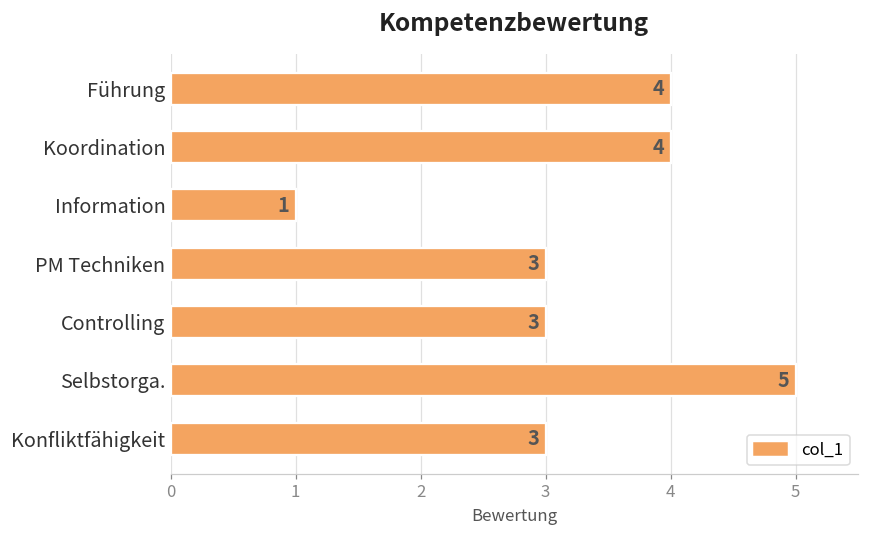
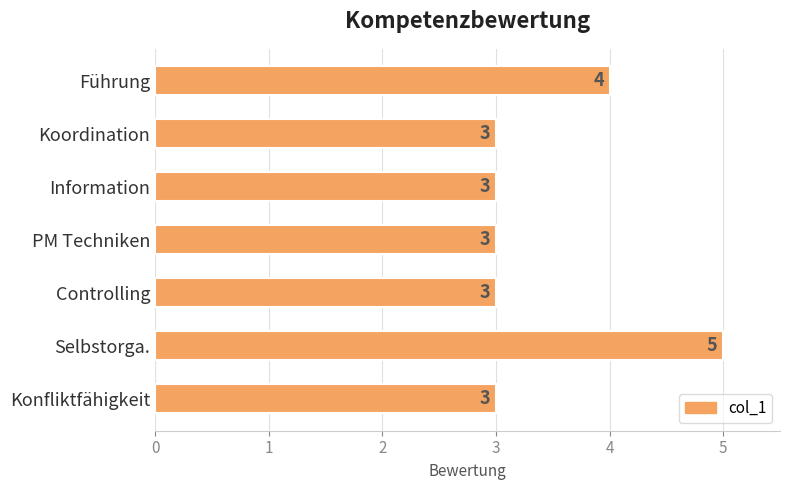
  {
    "Führung": 4,
-   "Koordination": 4,
-   "Information": 1,
+   "Koordination": 3,
+   "Information": 3,
    "PM Techniken": 3,
    "Controlling": 3,
    "Selbstorga.": 5,
    "Konfliktfähigkeit": 3
  }
